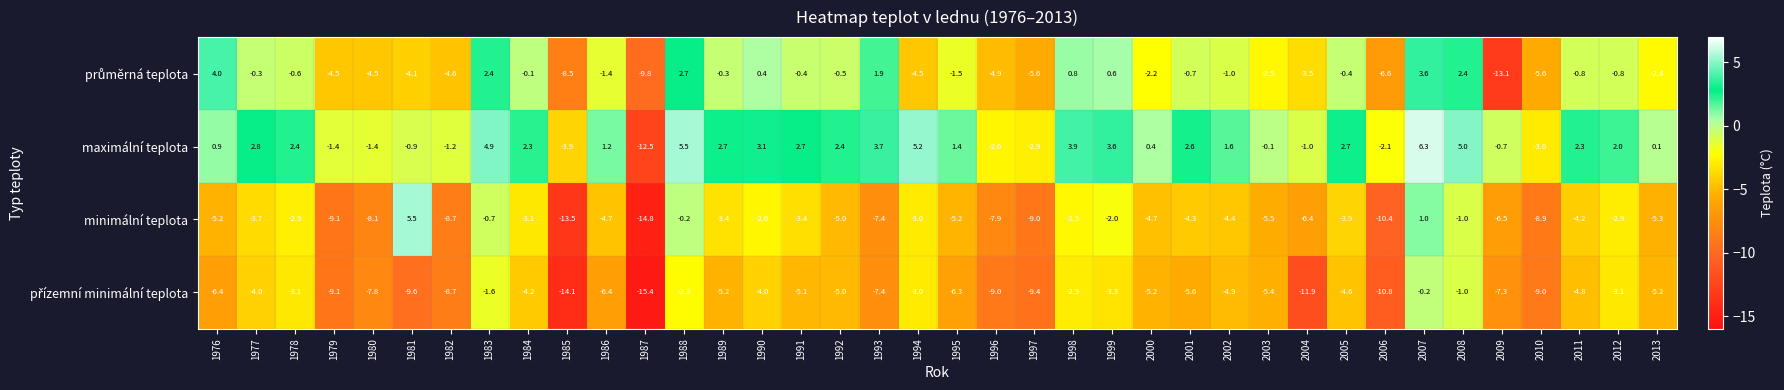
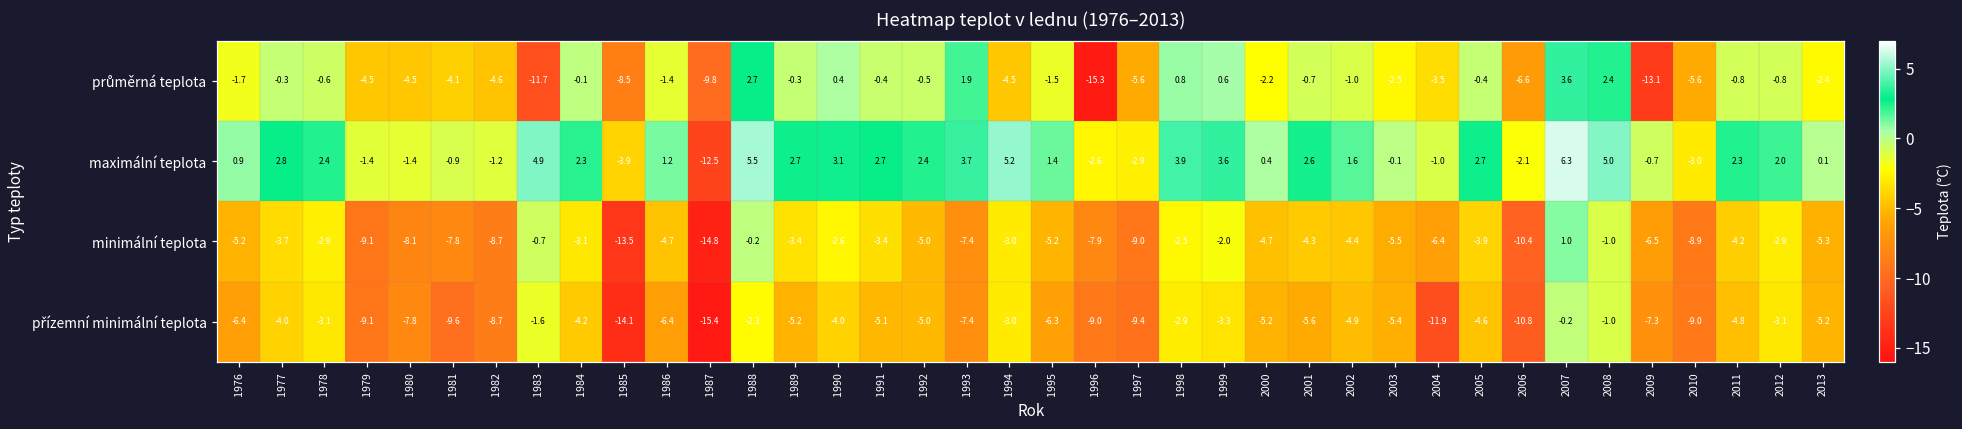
  {
    "průměrná teplota": {
-     "1976": 4.0,
+     "1976": -1.7,
      "1977": -0.3,
      "1978": -0.6,
      "1979": -4.5,
      "1980": -4.5,
      "1981": -4.1,
      "1982": -4.6,
-     "1983": 2.4,
+     "1983": -11.7,
      "1984": -0.1,
      "1985": -8.5,
      "1986": -1.4,
      "1987": -9.8,
      "1988": 2.7,
      "1989": -0.3,
      "1990": 0.4,
      "1991": -0.4,
      "1992": -0.5,
      "1993": 1.9,
      "1994": -4.5,
      "1995": -1.5,
-     "1996": -4.9,
+     "1996": -15.3,
      "1997": -5.6,
      "1998": 0.8,
      "1999": 0.6,
      "2000": -2.2,
      "2001": -0.7,
      "2002": -1.0,
      "2003": -2.5,
      "2004": -3.5,
      "2005": -0.4,
      "2006": -6.6,
      "2007": 3.6,
      "2008": 2.4,
      "2009": -13.1,
      "2010": -5.6,
      "2011": -0.8,
      "2012": -0.8,
      "2013": -2.4
    },
    "maximální teplota": {
      "1976": 0.9,
      "1977": 2.8,
      "1978": 2.4,
      "1979": -1.4,
      "1980": -1.4,
      "1981": -0.9,
      "1982": -1.2,
      "1983": 4.9,
      "1984": 2.3,
      "1985": -3.9,
      "1986": 1.2,
      "1987": -12.5,
      "1988": 5.5,
      "1989": 2.7,
      "1990": 3.1,
      "1991": 2.7,
      "1992": 2.4,
      "1993": 3.7,
      "1994": 5.2,
      "1995": 1.4,
      "1996": -2.6,
      "1997": -2.9,
      "1998": 3.9,
      "1999": 3.6,
      "2000": 0.4,
      "2001": 2.6,
      "2002": 1.6,
      "2003": -0.1,
      "2004": -1.0,
      "2005": 2.7,
      "2006": -2.1,
      "2007": 6.3,
      "2008": 5.0,
      "2009": -0.7,
      "2010": -3.0,
      "2011": 2.3,
      "2012": 2.0,
      "2013": 0.1
    },
    "minimální teplota": {
      "1976": -5.2,
      "1977": -3.7,
      "1978": -2.9,
      "1979": -9.1,
      "1980": -8.1,
-     "1981": 5.5,
+     "1981": -7.8,
      "1982": -8.7,
      "1983": -0.7,
      "1984": -3.1,
      "1985": -13.5,
      "1986": -4.7,
      "1987": -14.8,
      "1988": -0.2,
      "1989": -3.4,
      "1990": -2.6,
      "1991": -3.4,
      "1992": -5.0,
      "1993": -7.4,
      "1994": -3.0,
      "1995": -5.2,
      "1996": -7.9,
      "1997": -9.0,
      "1998": -2.5,
      "1999": -2.0,
      "2000": -4.7,
      "2001": -4.3,
      "2002": -4.4,
      "2003": -5.5,
      "2004": -6.4,
      "2005": -3.9,
      "2006": -10.4,
      "2007": 1.0,
      "2008": -1.0,
      "2009": -6.5,
      "2010": -8.9,
      "2011": -4.2,
      "2012": -2.9,
      "2013": -5.3
    },
    "přízemní minimální teplota": {
      "1976": -6.4,
      "1977": -4.0,
      "1978": -3.1,
      "1979": -9.1,
      "1980": -7.8,
      "1981": -9.6,
      "1982": -8.7,
      "1983": -1.6,
      "1984": -4.2,
      "1985": -14.1,
      "1986": -6.4,
      "1987": -15.4,
      "1988": -2.3,
      "1989": -5.2,
      "1990": -4.0,
      "1991": -5.1,
      "1992": -5.0,
      "1993": -7.4,
      "1994": -3.0,
      "1995": -6.3,
      "1996": -9.0,
      "1997": -9.4,
      "1998": -2.9,
      "1999": -3.3,
      "2000": -5.2,
      "2001": -5.6,
      "2002": -4.9,
      "2003": -5.4,
      "2004": -11.9,
      "2005": -4.6,
      "2006": -10.8,
      "2007": -0.2,
      "2008": -1.0,
      "2009": -7.3,
      "2010": -9.0,
      "2011": -4.8,
      "2012": -3.1,
      "2013": -5.2
    }
  }
